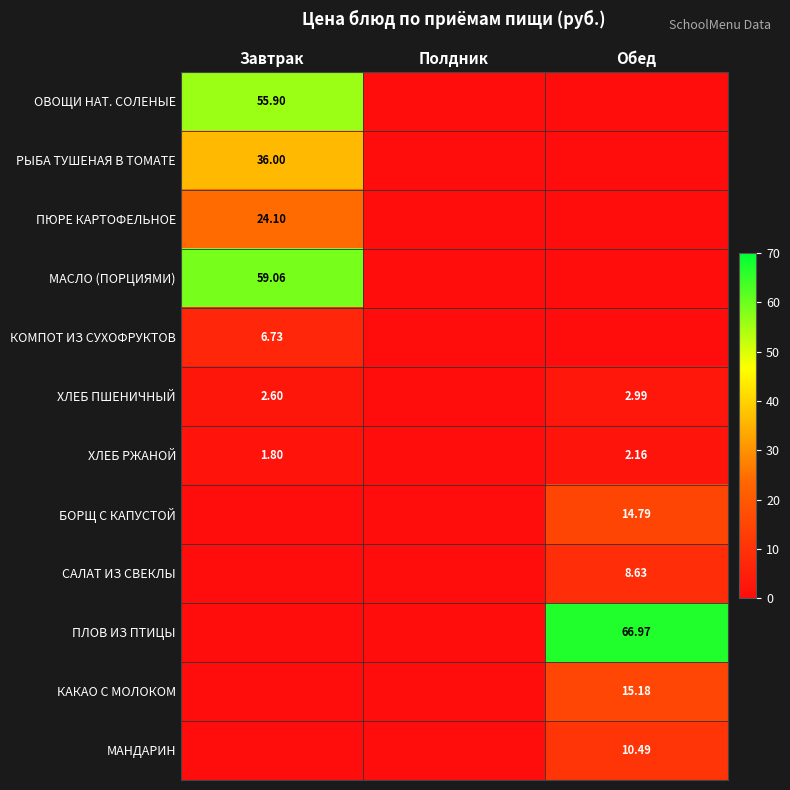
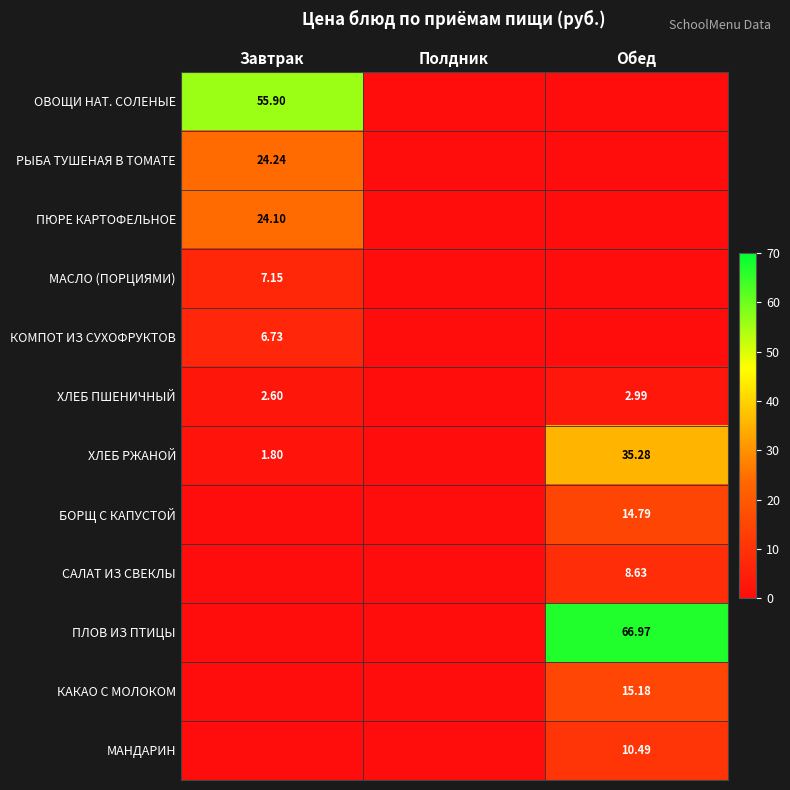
  {
    "ОВОЩИ НАТ. СОЛЕНЫЕ": {
      "Завтрак": 55.90
    },
    "РЫБА ТУШЕНАЯ В ТОМАТЕ": {
-     "Завтрак": 36.00
+     "Завтрак": 24.24
    },
    "ПЮРЕ КАРТОФЕЛЬНОЕ": {
      "Завтрак": 24.10
    },
    "МАСЛО (ПОРЦИЯМИ)": {
-     "Завтрак": 59.06
+     "Завтрак": 7.15
    },
    "КОМПОТ ИЗ СУХОФРУКТОВ": {
      "Завтрак": 6.73
    },
    "ХЛЕБ ПШЕНИЧНЫЙ": {
      "Завтрак": 2.60,
      "Обед": 2.99
    },
    "ХЛЕБ РЖАНОЙ": {
      "Завтрак": 1.80,
-     "Обед": 2.16
+     "Обед": 35.28
    },
    "БОРЩ С КАПУСТОЙ": {
      "Обед": 14.79
    },
    "САЛАТ ИЗ СВЕКЛЫ": {
      "Обед": 8.63
    },
    "ПЛОВ ИЗ ПТИЦЫ": {
      "Обед": 66.97
    },
    "КАКАО С МОЛОКОМ": {
      "Обед": 15.18
    },
    "МАНДАРИН": {
      "Обед": 10.49
    }
  }
